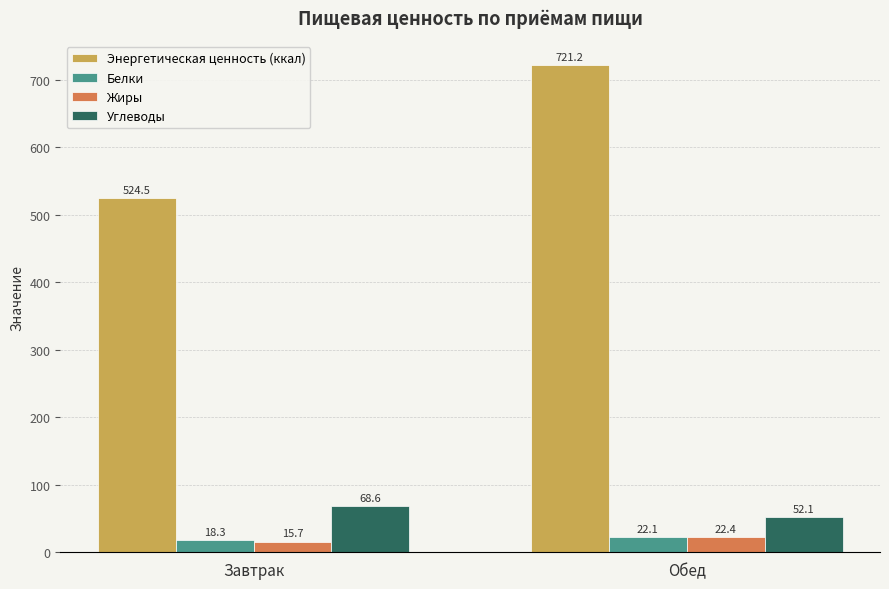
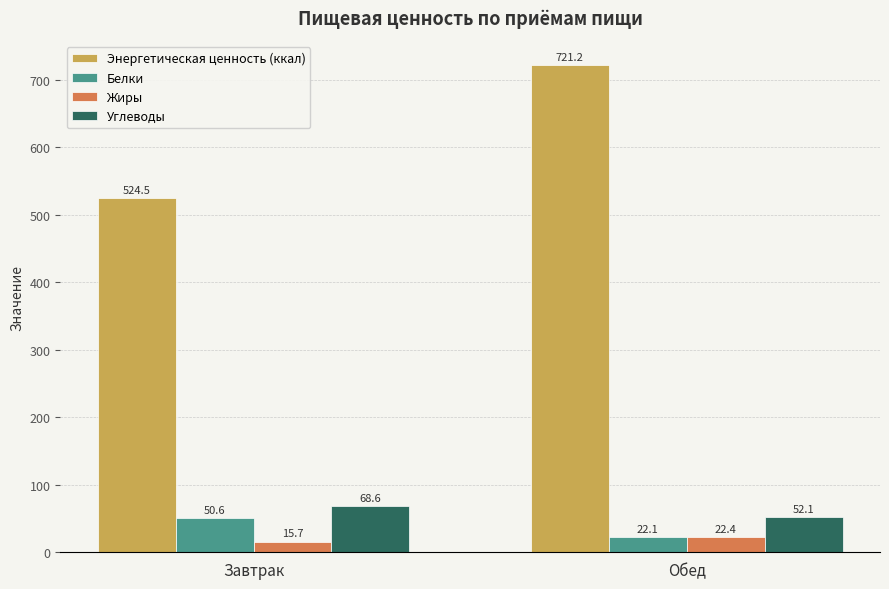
  {
    "Белки": {
-     "Завтрак": 18.3,
+     "Завтрак": 50.6,
      "Обед": 22.1
    },
    "Углеводы": {
      "Завтрак": 68.6,
      "Обед": 52.1
    }
  }
